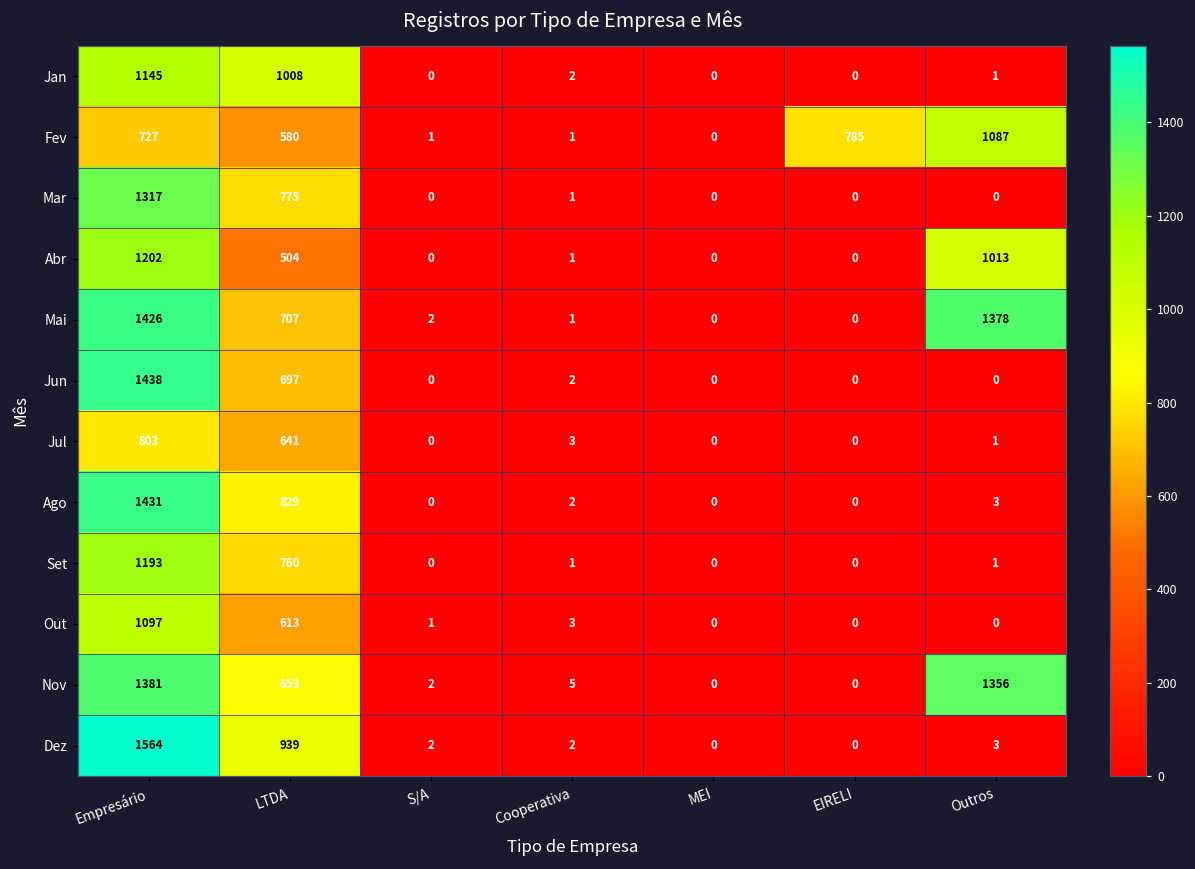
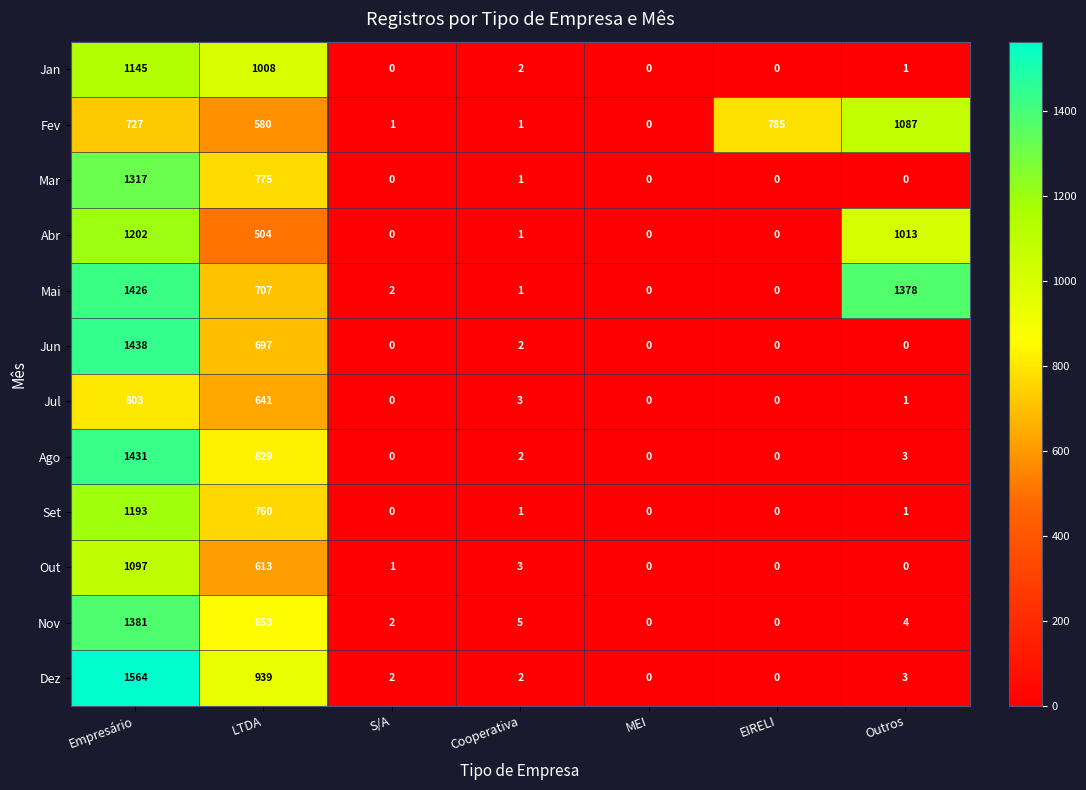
  {
    "Jan": {
      "Empresário": 1145,
      "LTDA": 1008,
      "S/A": 0,
      "Cooperativa": 2,
      "MEI": 0,
      "EIRELI": 0,
      "Outros": 1
    },
    "Fev": {
      "Empresário": 727,
      "LTDA": 580,
      "S/A": 1,
      "Cooperativa": 1,
      "MEI": 0,
      "EIRELI": 785,
      "Outros": 1087
    },
    "Mar": {
      "Empresário": 1317,
      "LTDA": 775,
      "S/A": 0,
      "Cooperativa": 1,
      "MEI": 0,
      "EIRELI": 0,
      "Outros": 0
    },
    "Abr": {
      "Empresário": 1202,
      "LTDA": 504,
      "S/A": 0,
      "Cooperativa": 1,
      "MEI": 0,
      "EIRELI": 0,
      "Outros": 1013
    },
    "Mai": {
      "Empresário": 1426,
      "LTDA": 707,
      "S/A": 2,
      "Cooperativa": 1,
      "MEI": 0,
      "EIRELI": 0,
      "Outros": 1378
    },
    "Jun": {
      "Empresário": 1438,
      "LTDA": 697,
      "S/A": 0,
      "Cooperativa": 2,
      "MEI": 0,
      "EIRELI": 0,
      "Outros": 0
    },
    "Jul": {
      "Empresário": 803,
      "LTDA": 641,
      "S/A": 0,
      "Cooperativa": 3,
      "MEI": 0,
      "EIRELI": 0,
      "Outros": 1
    },
    "Ago": {
      "Empresário": 1431,
      "LTDA": 829,
      "S/A": 0,
      "Cooperativa": 2,
      "MEI": 0,
      "EIRELI": 0,
      "Outros": 3
    },
    "Set": {
      "Empresário": 1193,
      "LTDA": 760,
      "S/A": 0,
      "Cooperativa": 1,
      "MEI": 0,
      "EIRELI": 0,
      "Outros": 1
    },
    "Out": {
      "Empresário": 1097,
      "LTDA": 613,
      "S/A": 1,
      "Cooperativa": 3,
      "MEI": 0,
      "EIRELI": 0,
      "Outros": 0
    },
    "Nov": {
      "Empresário": 1381,
      "LTDA": 853,
      "S/A": 2,
      "Cooperativa": 5,
      "MEI": 0,
      "EIRELI": 0,
-     "Outros": 1356
+     "Outros": 4
    },
    "Dez": {
      "Empresário": 1564,
      "LTDA": 939,
      "S/A": 2,
      "Cooperativa": 2,
      "MEI": 0,
      "EIRELI": 0,
      "Outros": 3
    }
  }
